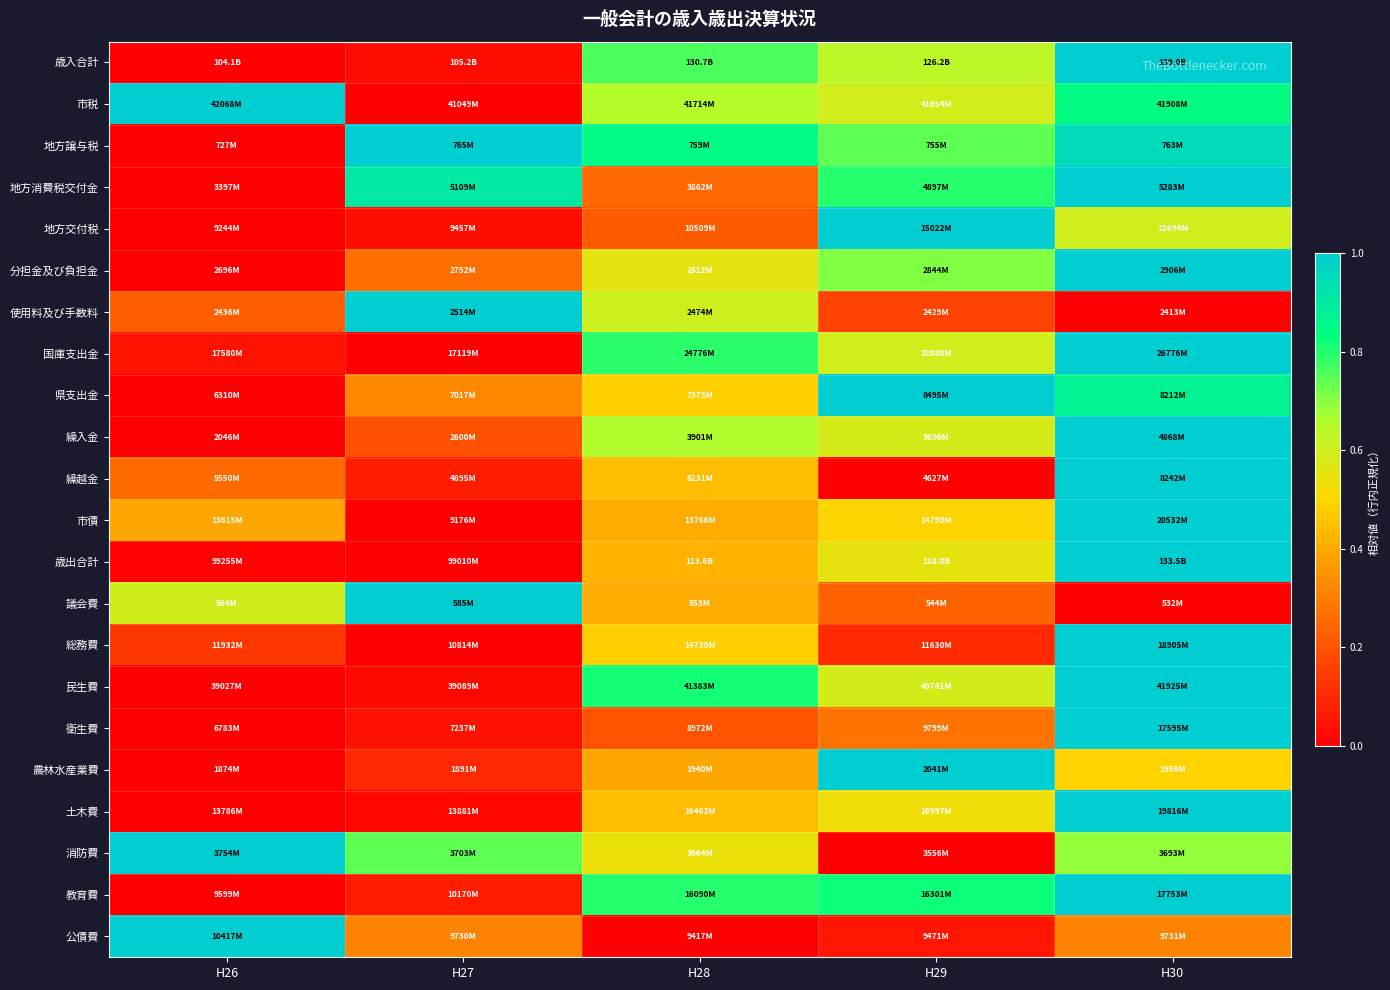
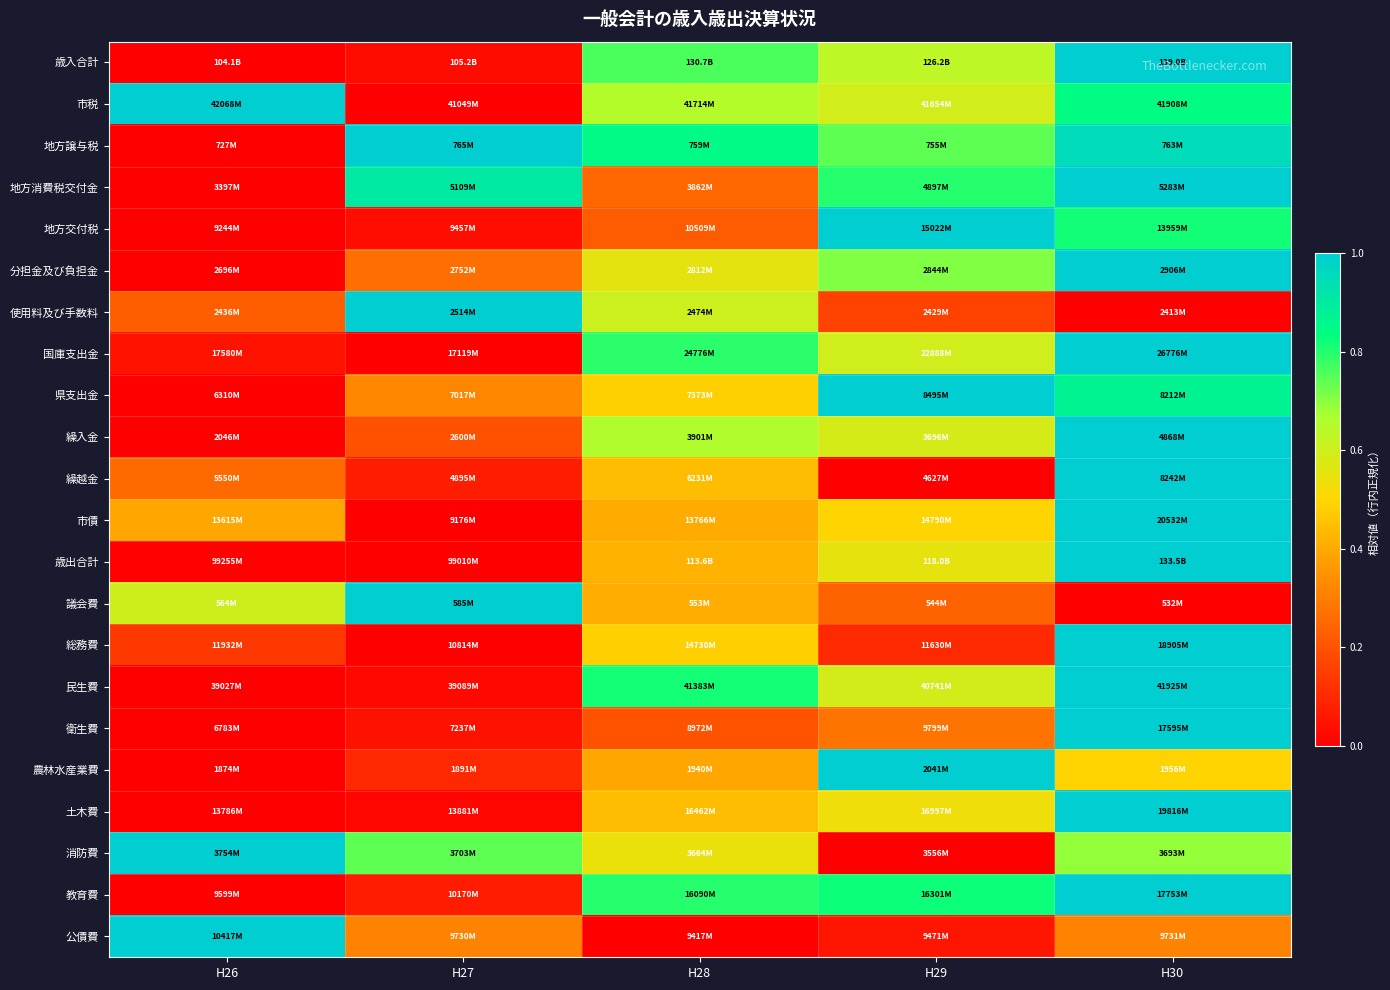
  {
    "歳入合計": {
      "H26": "104.1B",
      "H27": "105.2B",
      "H28": "130.7B",
      "H29": "126.2B"
    },
    "市税": {
      "H26": "42068M",
      "H27": "41049M",
      "H28": "41714M",
      "H29": "41654M",
      "H30": "41908M"
    },
    "地方譲与税": {
      "H26": "727M",
      "H27": "765M",
      "H28": "759M",
      "H29": "755M",
      "H30": "763M"
    },
    "地方消費税交付金": {
      "H26": "3397M",
      "H27": "5109M",
      "H28": "3862M",
      "H29": "4897M",
      "H30": "5283M"
    },
    "地方交付税": {
      "H26": "9244M",
      "H27": "9457M",
      "H28": "10509M",
      "H29": "15022M",
-     "H30": "12694M"
+     "H30": "13959M"
    },
    "分担金及び負担金": {
      "H26": "2696M",
      "H27": "2752M",
      "H28": "2812M",
      "H29": "2844M",
      "H30": "2906M"
    },
    "使用料及び手数料": {
      "H26": "2436M",
      "H27": "2514M",
      "H28": "2474M",
      "H29": "2429M",
      "H30": "2413M"
    },
    "国庫支出金": {
      "H26": "17580M",
      "H27": "17119M",
      "H28": "24776M",
      "H29": "22888M",
      "H30": "26776M"
    },
    "県支出金": {
      "H26": "6310M",
      "H27": "7017M",
      "H28": "7373M",
      "H29": "8495M",
      "H30": "8212M"
    },
    "繰入金": {
      "H26": "2046M",
      "H27": "2600M",
      "H28": "3901M",
      "H29": "3696M",
      "H30": "4868M"
    },
    "繰越金": {
      "H26": "5550M",
      "H27": "4895M",
      "H28": "6231M",
      "H29": "4627M",
      "H30": "8242M"
    },
    "市債": {
      "H26": "13615M",
      "H27": "9176M",
      "H28": "13766M",
      "H29": "14790M",
      "H30": "20532M"
    },
    "歳出合計": {
      "H26": "99255M",
      "H27": "99010M",
      "H28": "113.6B",
      "H29": "118.0B",
      "H30": "133.5B"
    },
    "議会費": {
      "H26": "564M",
      "H27": "585M",
      "H28": "553M",
      "H29": "544M",
      "H30": "532M"
    },
    "総務費": {
      "H26": "11932M",
      "H27": "10814M",
      "H28": "14730M",
      "H29": "11630M",
      "H30": "18905M"
    },
    "民生費": {
      "H26": "39027M",
      "H27": "39089M",
      "H28": "41383M",
      "H29": "40741M",
      "H30": "41925M"
    },
    "衛生費": {
      "H26": "6783M",
      "H27": "7237M",
      "H28": "8972M",
      "H29": "9799M",
      "H30": "17595M"
    },
    "農林水産業費": {
      "H26": "1874M",
      "H27": "1891M",
      "H28": "1940M",
      "H29": "2041M",
      "H30": "1956M"
    },
    "土木費": {
      "H26": "13786M",
      "H27": "13881M",
      "H28": "16462M",
      "H29": "16997M",
      "H30": "19816M"
    },
    "消防費": {
      "H26": "3754M",
      "H27": "3703M",
      "H28": "3664M",
      "H29": "3556M",
      "H30": "3693M"
    },
    "教育費": {
      "H26": "9599M",
      "H27": "10170M",
      "H28": "16090M",
      "H29": "16301M",
      "H30": "17753M"
    },
    "公債費": {
      "H26": "10417M",
      "H27": "9730M",
      "H28": "9417M",
      "H29": "9471M",
      "H30": "9731M"
    }
  }
